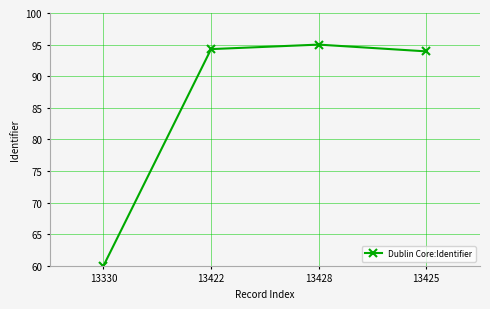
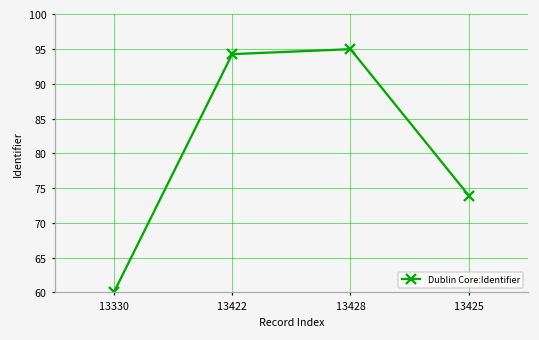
  {
    "13330": 60,
    "13422": 94,
    "13428": 95,
-   "13425": 94
+   "13425": 74
  }
